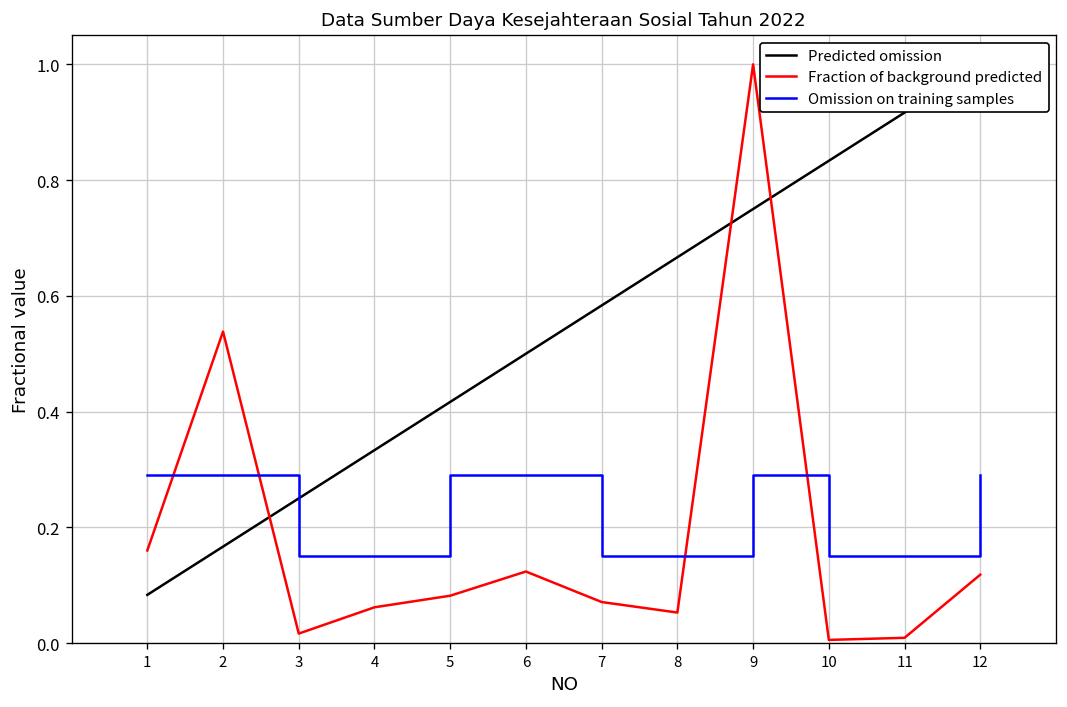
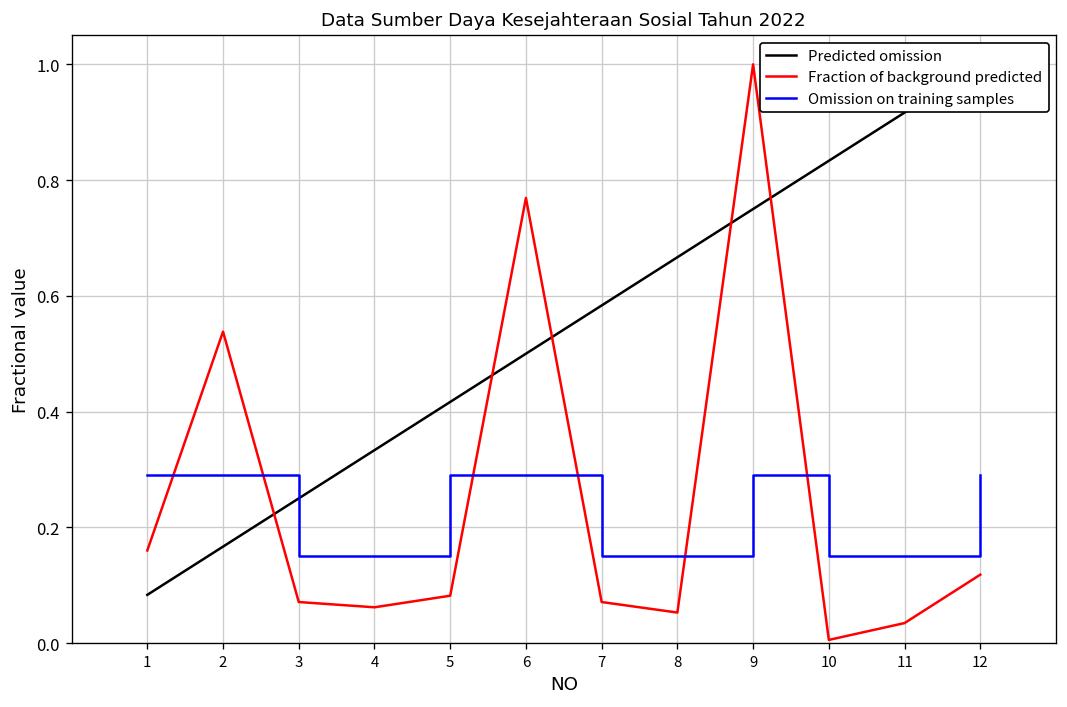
  {
    "Predicted omission": {
      "1": 0.08
    },
    "Fraction of background predicted": {
      "1": 0.16,
      "2": 0.54,
-     "3": 0.02,
+     "3": 0.07,
      "4": 0.06,
      "5": 0.08,
-     "6": 0.12,
+     "6": 0.77,
      "7": 0.07,
      "8": 0.05,
      "9": 1.00,
      "10": 0.01,
-     "11": 0.01,
+     "11": 0.03,
      "12": 0.12
    },
    "Omission on training samples": {
      "1": 0.29,
      "2": 0.29,
      "3": 0.15,
      "4": 0.15,
      "5": 0.29,
      "6": 0.29,
      "7": 0.15,
      "8": 0.15,
      "9": 0.29,
      "10": 0.15,
      "11": 0.15,
      "12": 0.29
    }
  }
